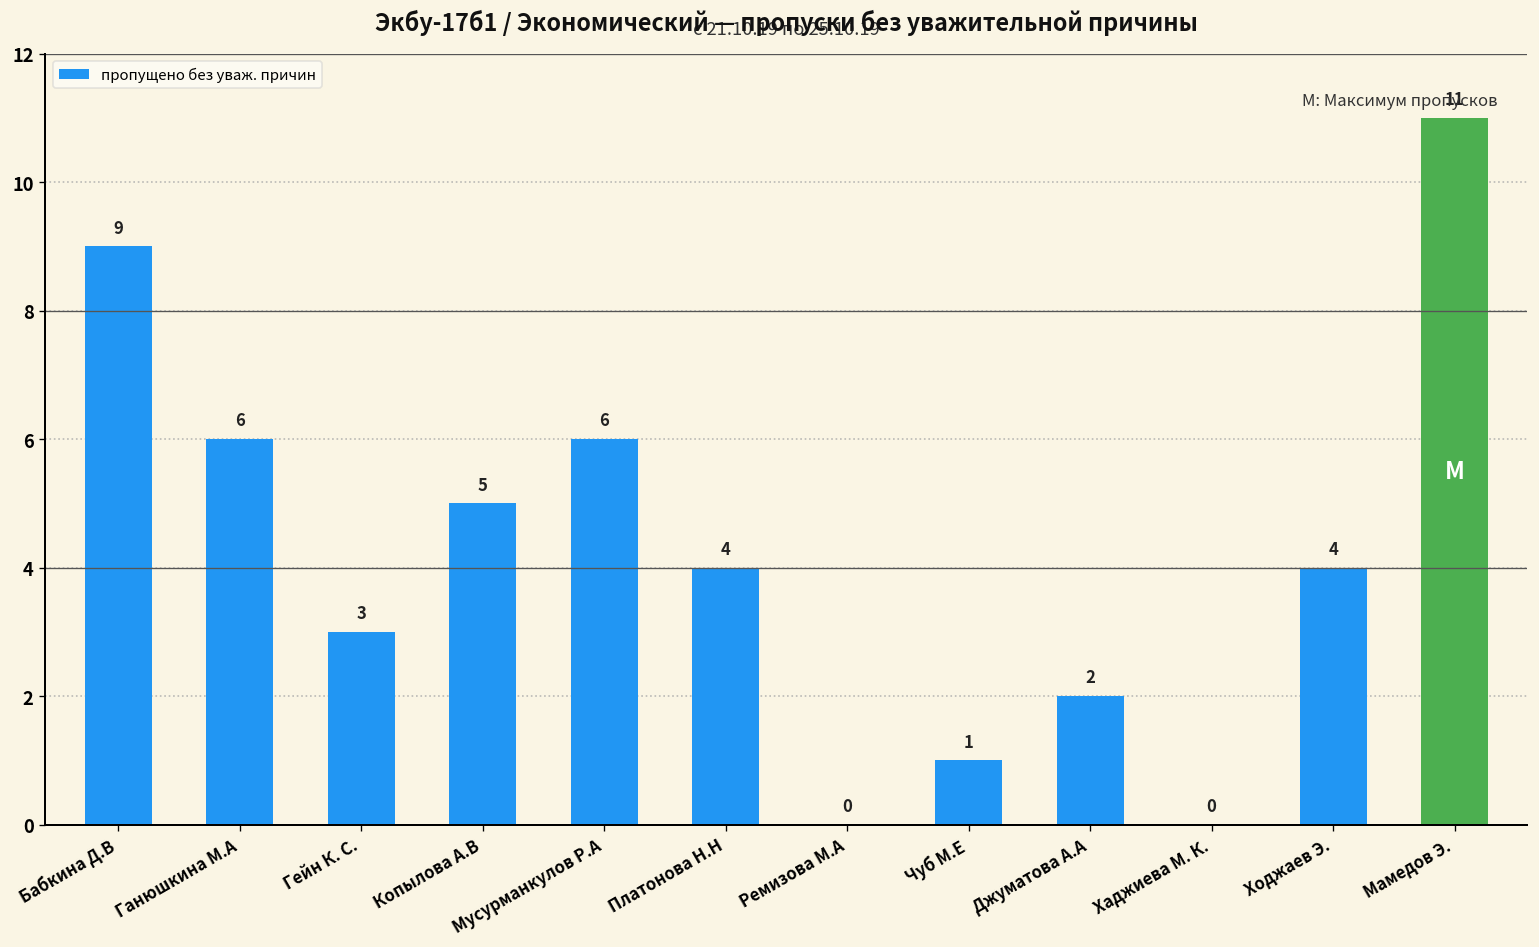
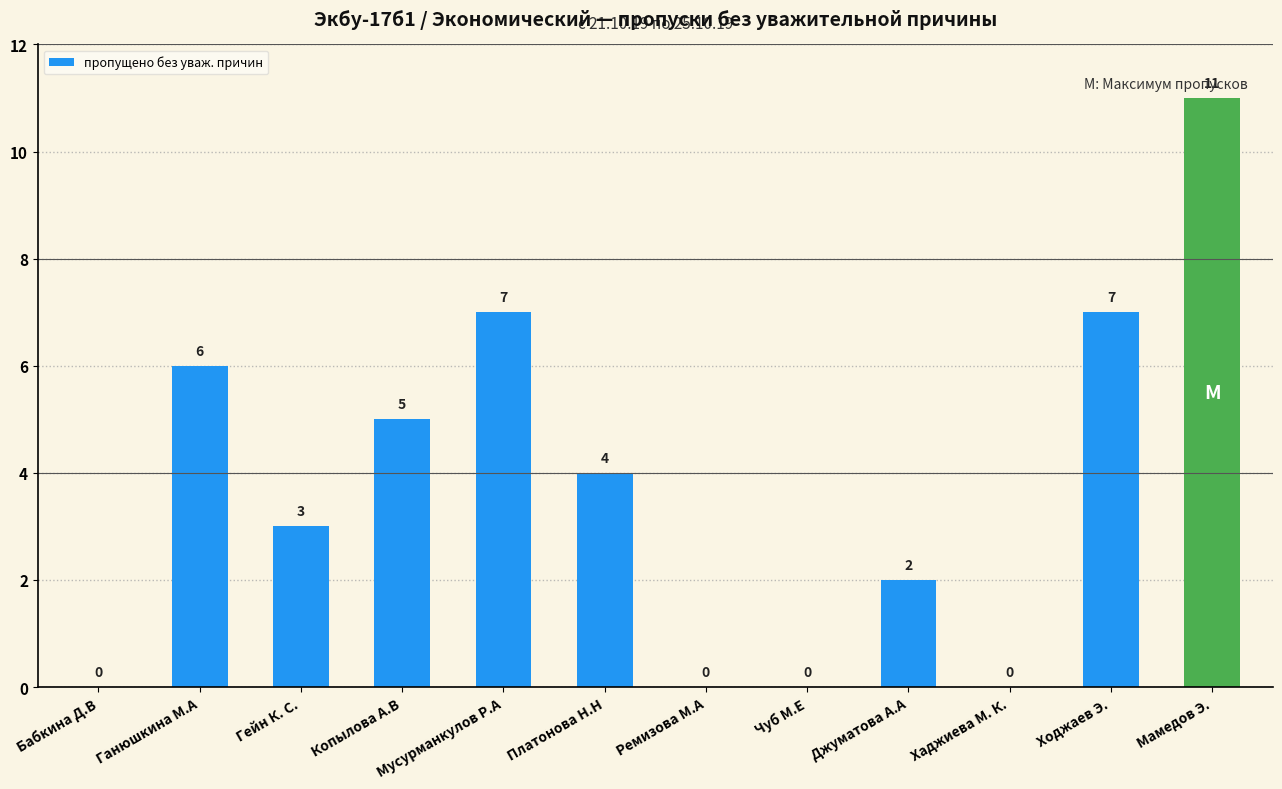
  {
-   "Бабкина Д.В": 9,
+   "Бабкина Д.В": 0,
    "Ганюшкина М.А": 6,
    "Гейн К. С.": 3,
    "Копылова А.В": 5,
-   "Мусурманкулов Р.А": 6,
+   "Мусурманкулов Р.А": 7,
    "Платонова Н.Н": 4,
    "Ремизова М.А": 0,
-   "Чуб М.Е": 1,
+   "Чуб М.Е": 0,
    "Джуматова А.А": 2,
    "Хаджиева М. К.": 0,
-   "Ходжаев Э.": 4
+   "Ходжаев Э.": 7
  }
